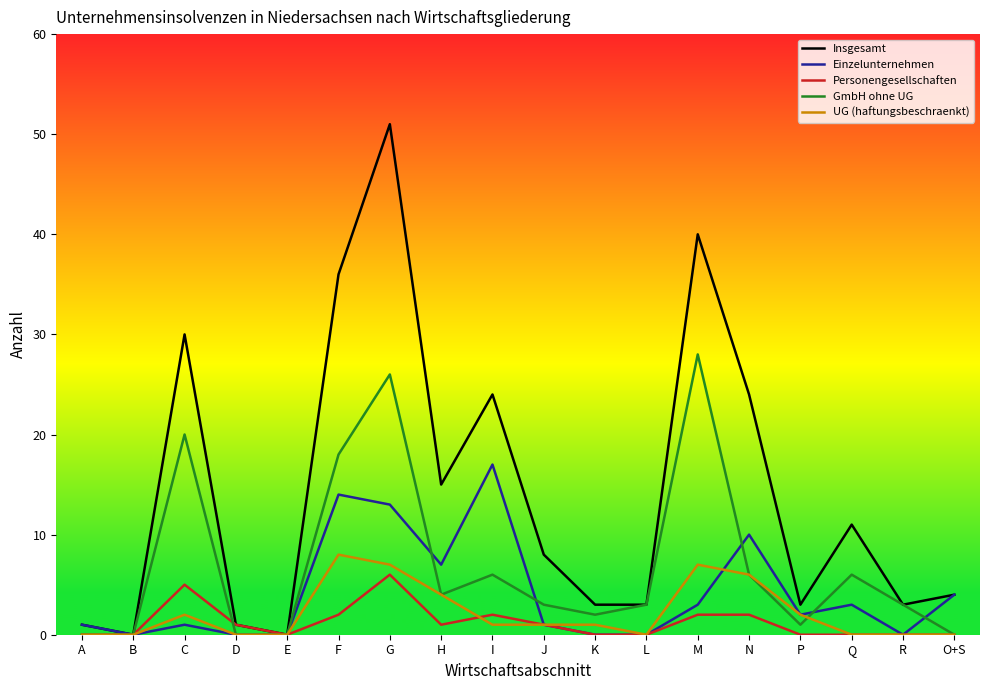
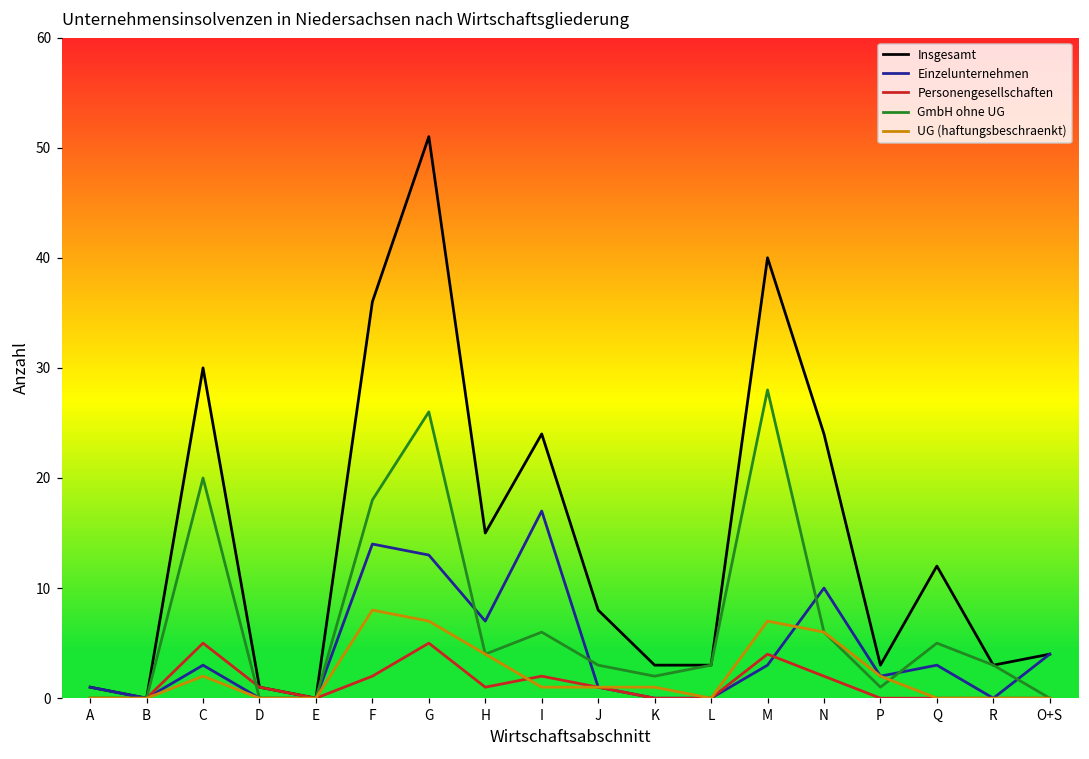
  {
    "Insgesamt": {
      "C": 30,
      "F": 36,
      "G": 51,
      "H": 15,
      "I": 24,
      "J": 8,
      "K": 3,
      "M": 40,
      "N": 24,
      "P": 3,
-     "Q": 11
+     "Q": 12
    },
    "Einzelunternehmen": {
-     "C": 1,
+     "C": 3,
      "F": 14,
      "G": 13,
      "H": 7,
      "I": 17,
      "M": 3,
      "N": 10,
      "Q": 3
    },
    "Personengesellschaften": {
      "C": 5,
      "F": 2,
-     "G": 6,
+     "G": 5,
      "H": 1,
      "I": 2,
-     "M": 2,
+     "M": 4,
      "N": 2,
      "P": 0
    },
    "GmbH ohne UG": {
      "C": 20,
      "F": 18,
      "G": 26,
      "I": 6,
      "J": 3,
      "K": 2,
      "M": 28,
      "P": 1,
-     "Q": 6
+     "Q": 5
    },
    "UG (haftungsbeschraenkt)": {
      "C": 2,
      "F": 8,
      "G": 7,
      "I": 1,
      "K": 1,
      "M": 7
    }
  }
